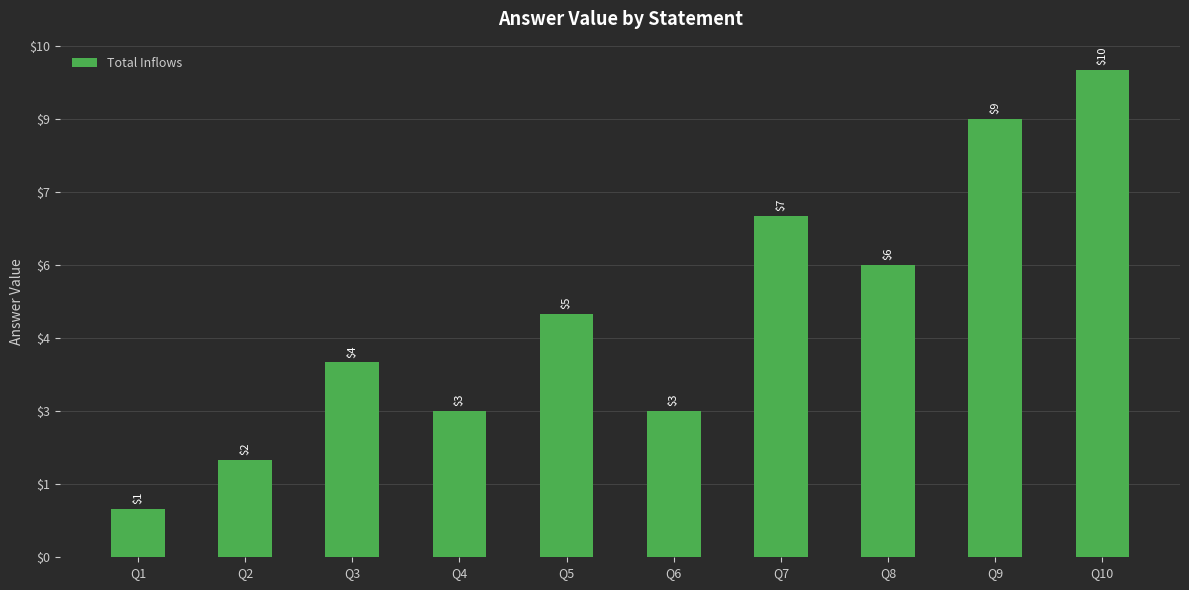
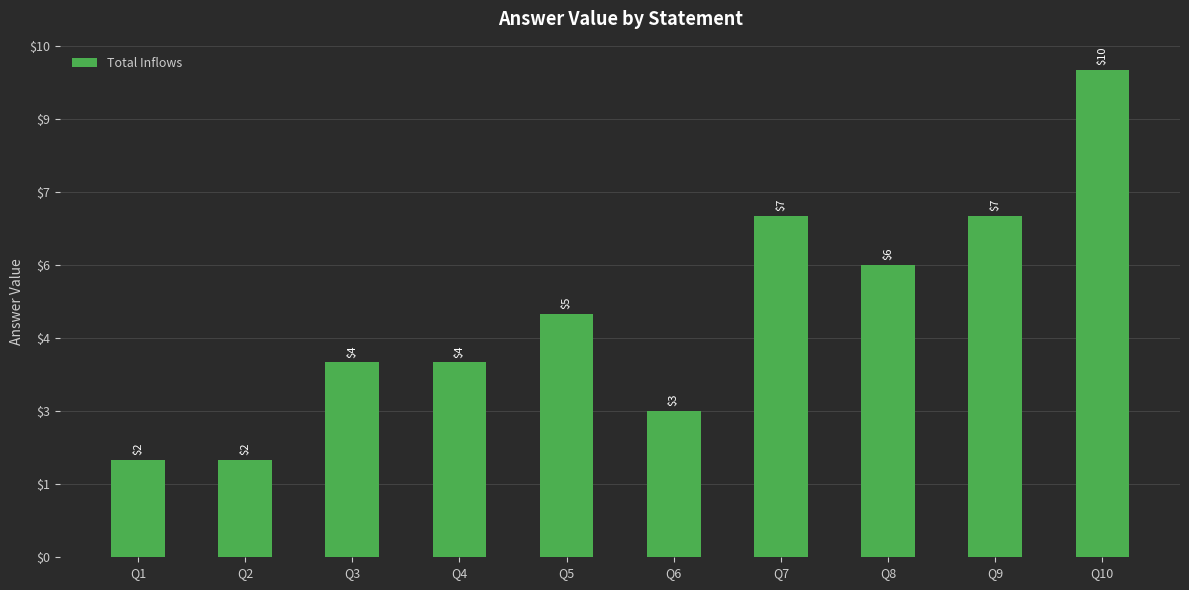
  {
-   "Q1": "$1",
+   "Q1": "$2",
    "Q2": "$2",
    "Q3": "$4",
-   "Q4": "$3",
+   "Q4": "$4",
    "Q5": "$5",
    "Q6": "$3",
    "Q7": "$7",
    "Q8": "$6",
-   "Q9": "$9",
+   "Q9": "$7",
    "Q10": "$10"
  }
